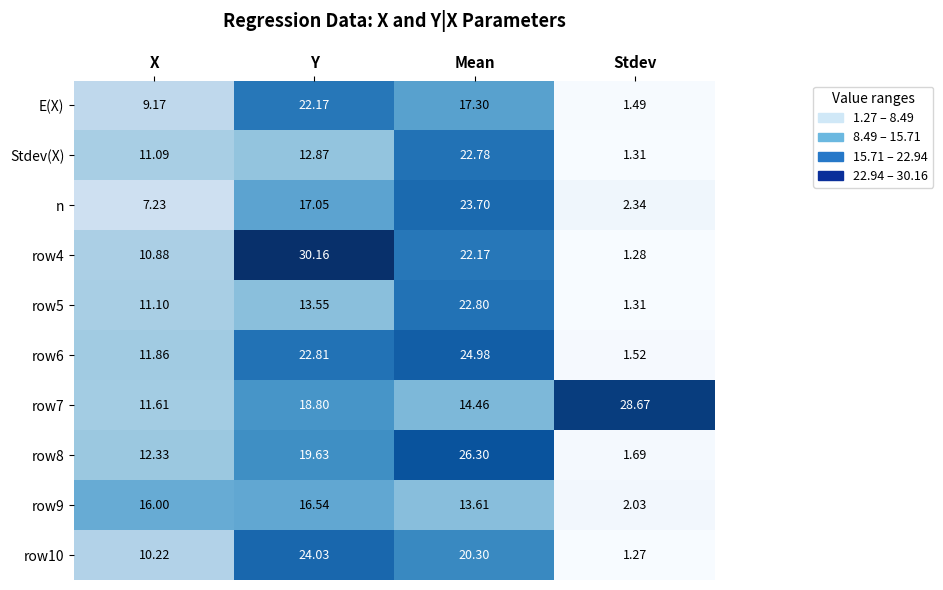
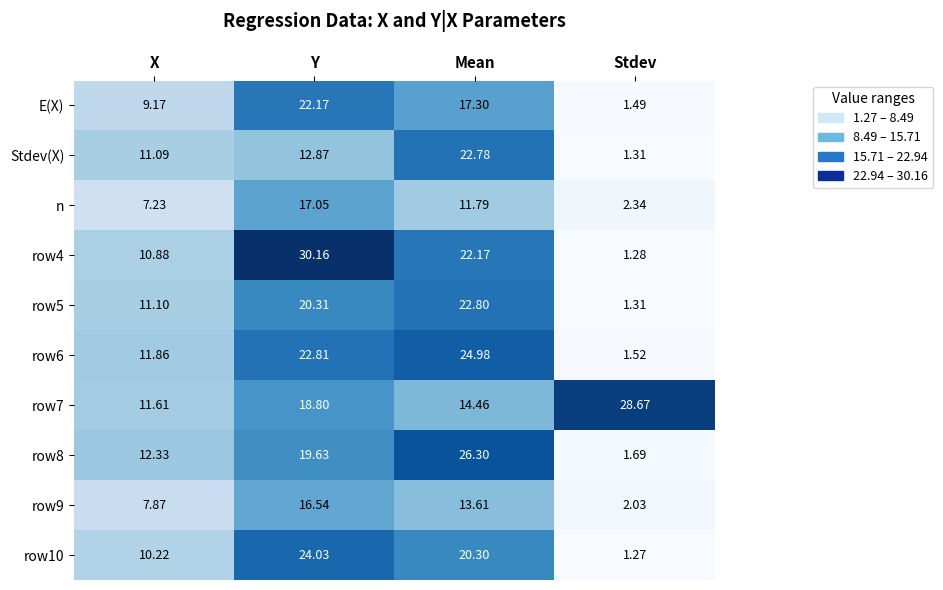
  {
    "E(X)": {
      "X": 9.17,
      "Y": 22.17,
      "Mean": 17.30,
      "Stdev": 1.49
    },
    "Stdev(X)": {
      "X": 11.09,
      "Y": 12.87,
      "Mean": 22.78,
      "Stdev": 1.31
    },
    "n": {
      "X": 7.23,
      "Y": 17.05,
-     "Mean": 23.70,
+     "Mean": 11.79,
      "Stdev": 2.34
    },
    "row4": {
      "X": 10.88,
      "Y": 30.16,
      "Mean": 22.17,
      "Stdev": 1.28
    },
    "row5": {
      "X": 11.10,
-     "Y": 13.55,
+     "Y": 20.31,
      "Mean": 22.80,
      "Stdev": 1.31
    },
    "row6": {
      "X": 11.86,
      "Y": 22.81,
      "Mean": 24.98,
      "Stdev": 1.52
    },
    "row7": {
      "X": 11.61,
      "Y": 18.80,
      "Mean": 14.46,
      "Stdev": 28.67
    },
    "row8": {
      "X": 12.33,
      "Y": 19.63,
      "Mean": 26.30,
      "Stdev": 1.69
    },
    "row9": {
-     "X": 16.00,
+     "X": 7.87,
      "Y": 16.54,
      "Mean": 13.61,
      "Stdev": 2.03
    },
    "row10": {
      "X": 10.22,
      "Y": 24.03,
      "Mean": 20.30,
      "Stdev": 1.27
    }
  }
